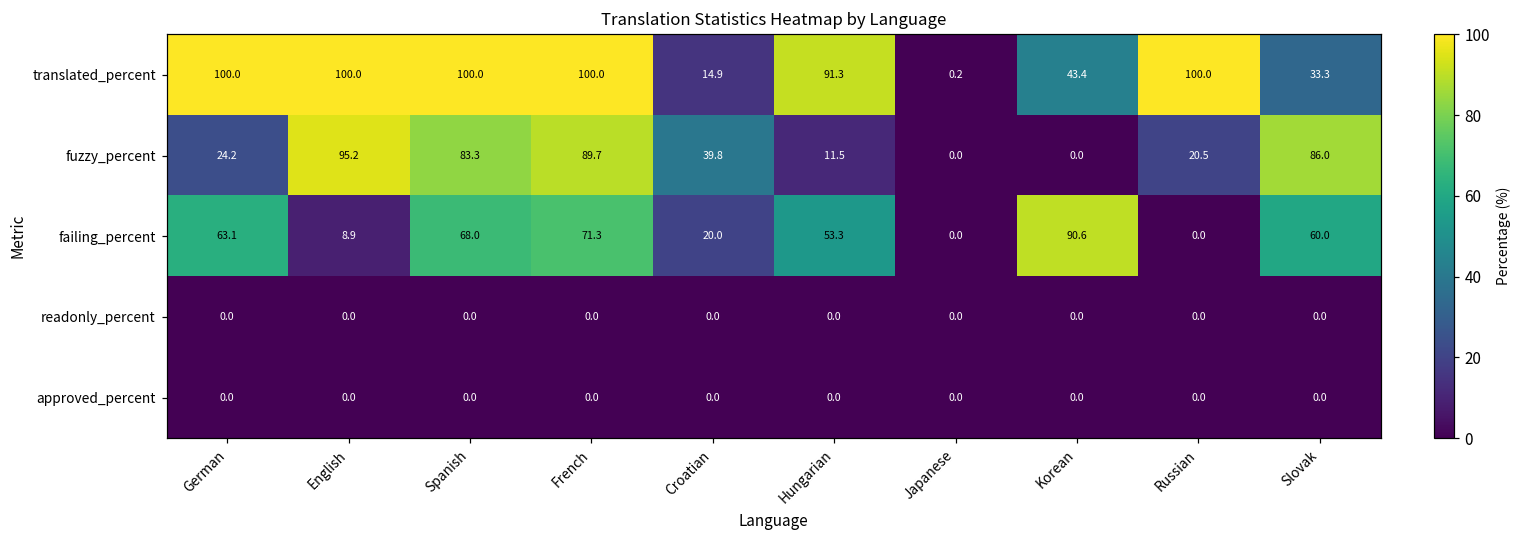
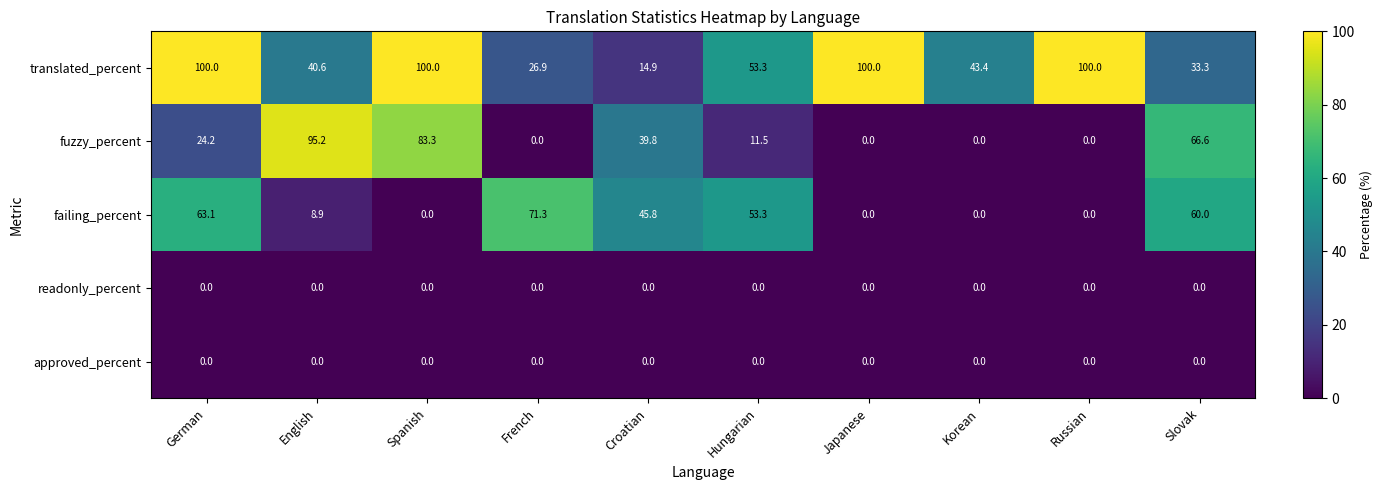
  {
    "translated_percent": {
      "German": 100.0,
-     "English": 100.0,
+     "English": 40.6,
      "Spanish": 100.0,
-     "French": 100.0,
+     "French": 26.9,
      "Croatian": 14.9,
-     "Hungarian": 91.3,
-     "Japanese": 0.2,
+     "Hungarian": 53.3,
+     "Japanese": 100.0,
      "Korean": 43.4,
      "Russian": 100.0,
      "Slovak": 33.3
    },
    "fuzzy_percent": {
      "German": 24.2,
      "English": 95.2,
      "Spanish": 83.3,
-     "French": 89.7,
+     "French": 0.0,
      "Croatian": 39.8,
      "Hungarian": 11.5,
      "Japanese": 0.0,
      "Korean": 0.0,
-     "Russian": 20.5,
-     "Slovak": 86.0
+     "Russian": 0.0,
+     "Slovak": 66.6
    },
    "failing_percent": {
      "German": 63.1,
      "English": 8.9,
-     "Spanish": 68.0,
+     "Spanish": 0.0,
      "French": 71.3,
-     "Croatian": 20.0,
+     "Croatian": 45.8,
      "Hungarian": 53.3,
      "Japanese": 0.0,
-     "Korean": 90.6,
+     "Korean": 0.0,
      "Russian": 0.0,
      "Slovak": 60.0
    },
    "readonly_percent": {
      "German": 0.0,
      "English": 0.0,
      "Spanish": 0.0,
      "French": 0.0,
      "Croatian": 0.0,
      "Hungarian": 0.0,
      "Japanese": 0.0,
      "Korean": 0.0,
      "Russian": 0.0,
      "Slovak": 0.0
    },
    "approved_percent": {
      "German": 0.0,
      "English": 0.0,
      "Spanish": 0.0,
      "French": 0.0,
      "Croatian": 0.0,
      "Hungarian": 0.0,
      "Japanese": 0.0,
      "Korean": 0.0,
      "Russian": 0.0,
      "Slovak": 0.0
    }
  }
